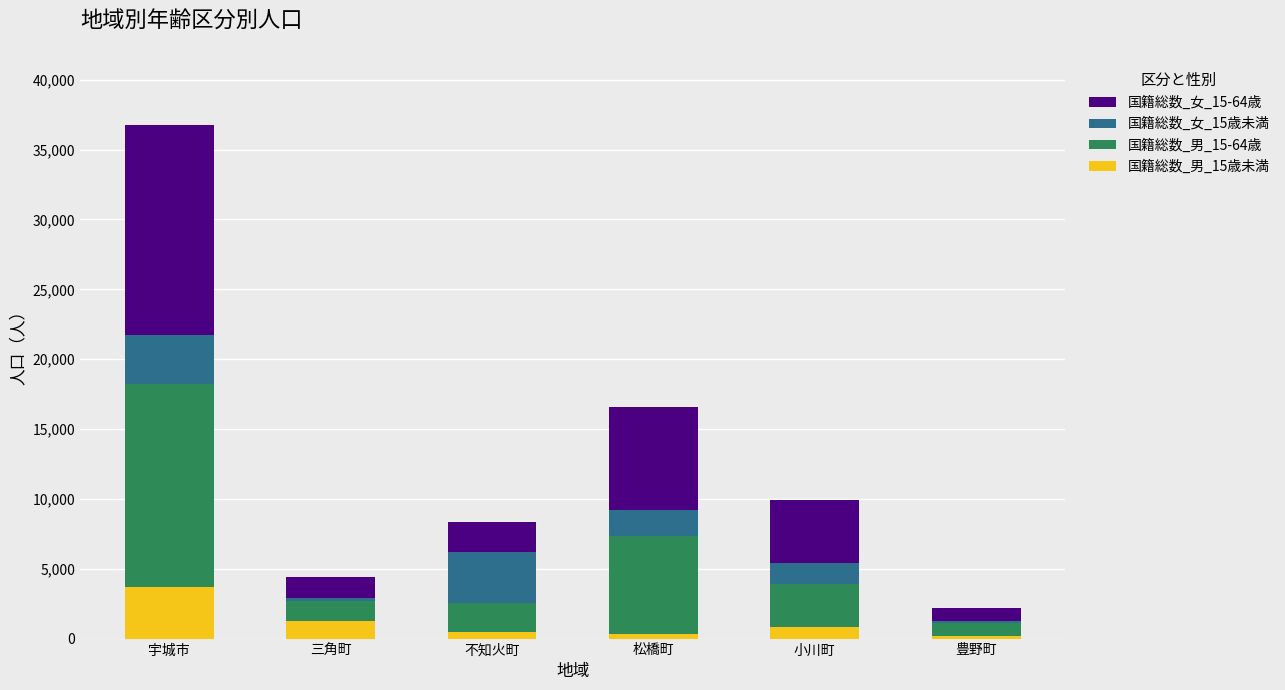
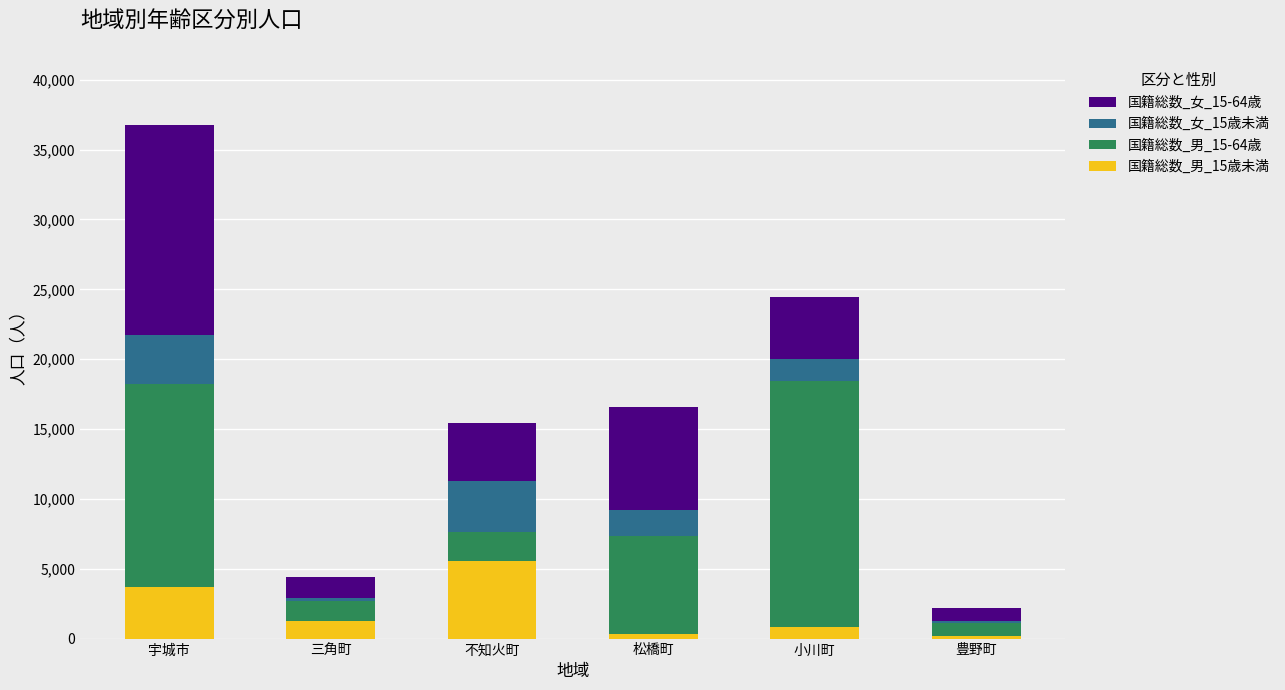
  {
    "国籍総数_男_15歳未満": {
      "宇城市": "3,700",
      "三角町": "1,200",
-     "不知火町": "500",
+     "不知火町": "5,600",
      "松橋町": "300",
      "小川町": "800",
      "豊野町": "200"
    },
    "国籍総数_男_15-64歳": {
      "宇城市": "14,500",
      "三角町": "1,400",
      "不知火町": "2,100",
      "松橋町": "7,000",
-     "小川町": "3,000",
+     "小川町": "17,600",
      "豊野町": "900"
    },
    "国籍総数_女_15歳未満": {
      "宇城市": "3,500",
      "三角町": "300",
      "不知火町": "3,600",
      "松橋町": "1,800",
      "小川町": "1,500",
      "豊野町": "200"
    },
    "国籍総数_女_15-64歳": {
      "宇城市": "15,100",
      "三角町": "1,400",
-     "不知火町": "2,200",
+     "不知火町": "4,200",
      "松橋町": "7,400",
      "小川町": "4,500",
      "豊野町": "900"
    }
  }
